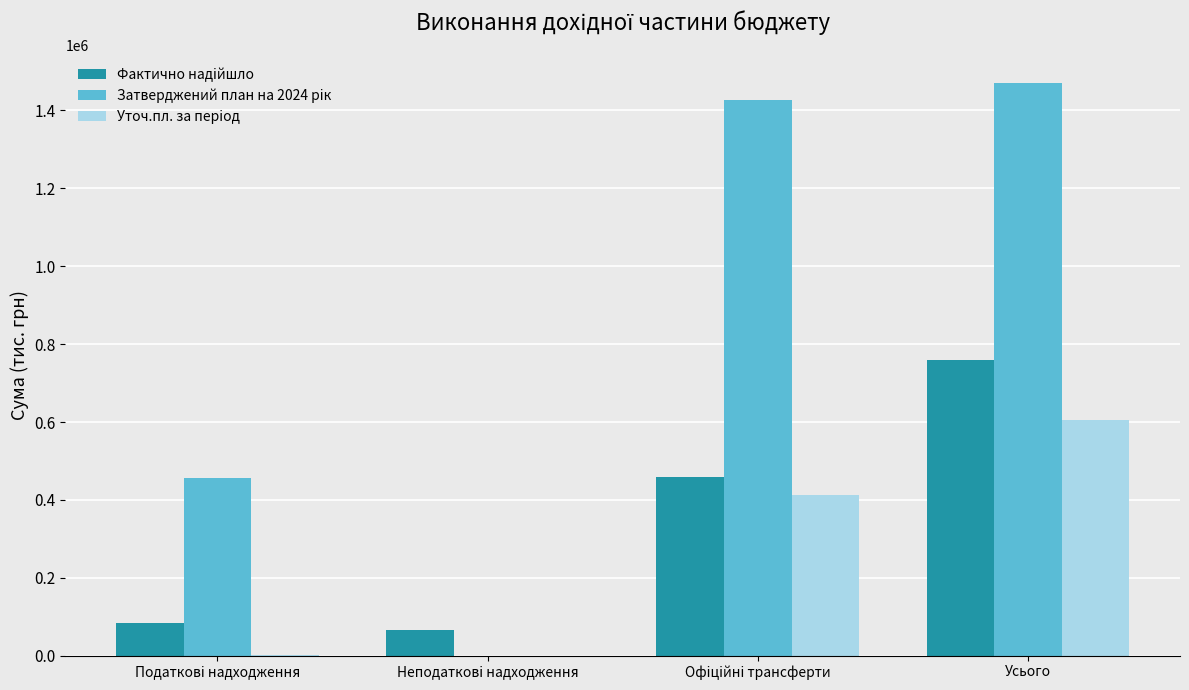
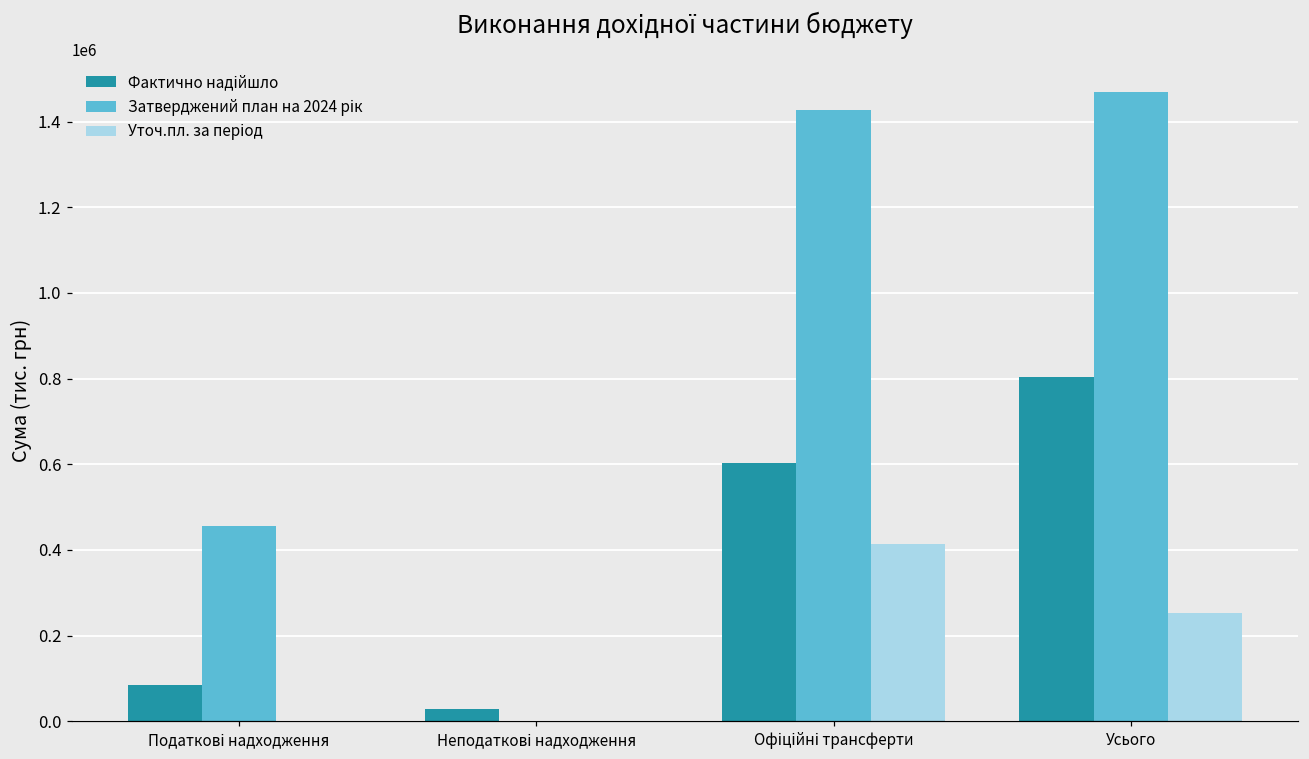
  {
    "Фактично надійшло": {
      "Податкові надходження": 80000,
-     "Неподаткові надходження": 70000,
-     "Офіційні трансферти": 460000,
-     "Усього": 760000
+     "Неподаткові надходження": 30000,
+     "Офіційні трансферти": 600000,
+     "Усього": 800000
    },
    "Затверджений план на 2024 рік": {
      "Податкові надходження": 460000,
      "Неподаткові надходження": 0,
      "Офіційні трансферти": 1430000,
      "Усього": 1470000
    },
    "Уточ.пл. за період": {
      "Неподаткові надходження": 0,
      "Офіційні трансферти": 410000,
-     "Усього": 610000
+     "Усього": 250000
    }
  }
